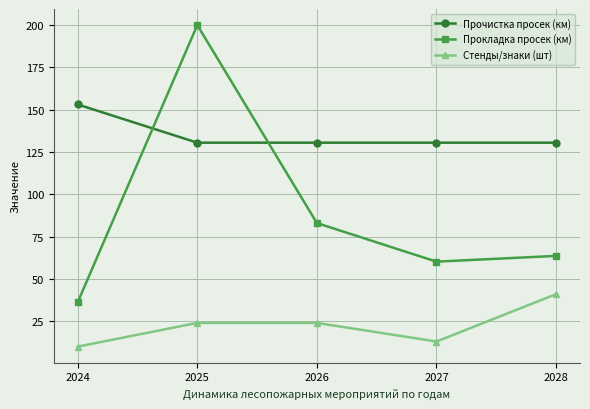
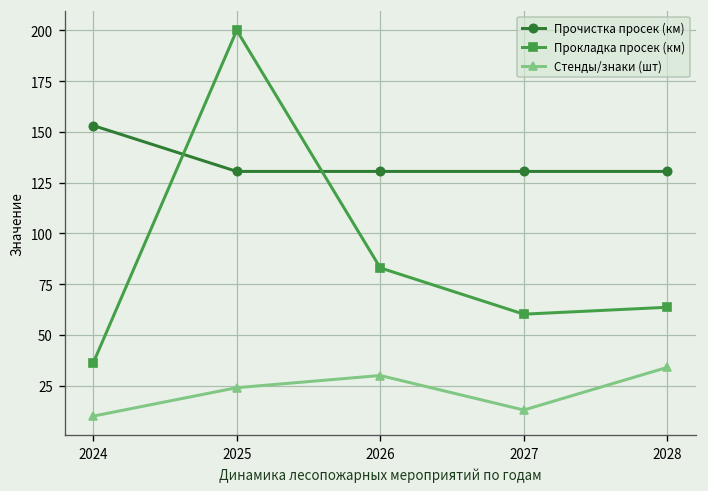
  {
    "Стенды/знаки (шт)": {
      "2024": 10,
      "2025": 24,
-     "2026": 24,
+     "2026": 30,
      "2027": 13,
-     "2028": 41
+     "2028": 34
    }
  }
